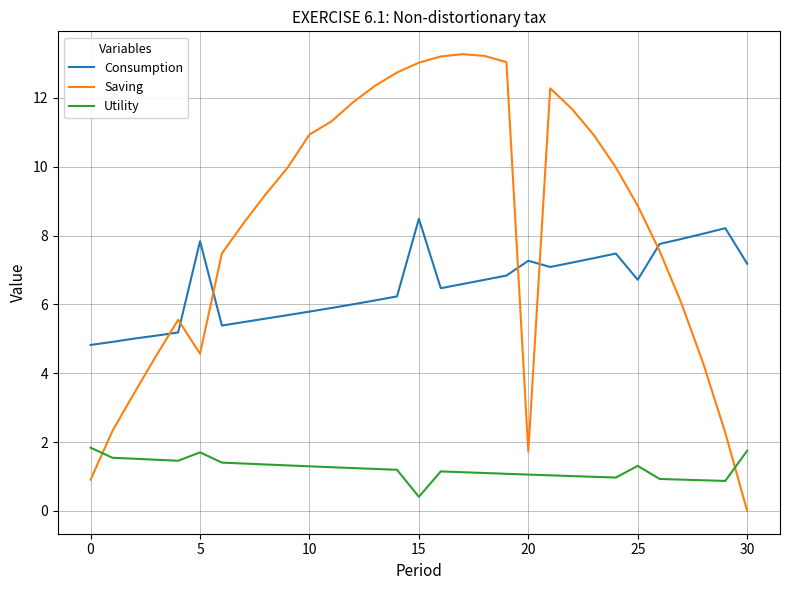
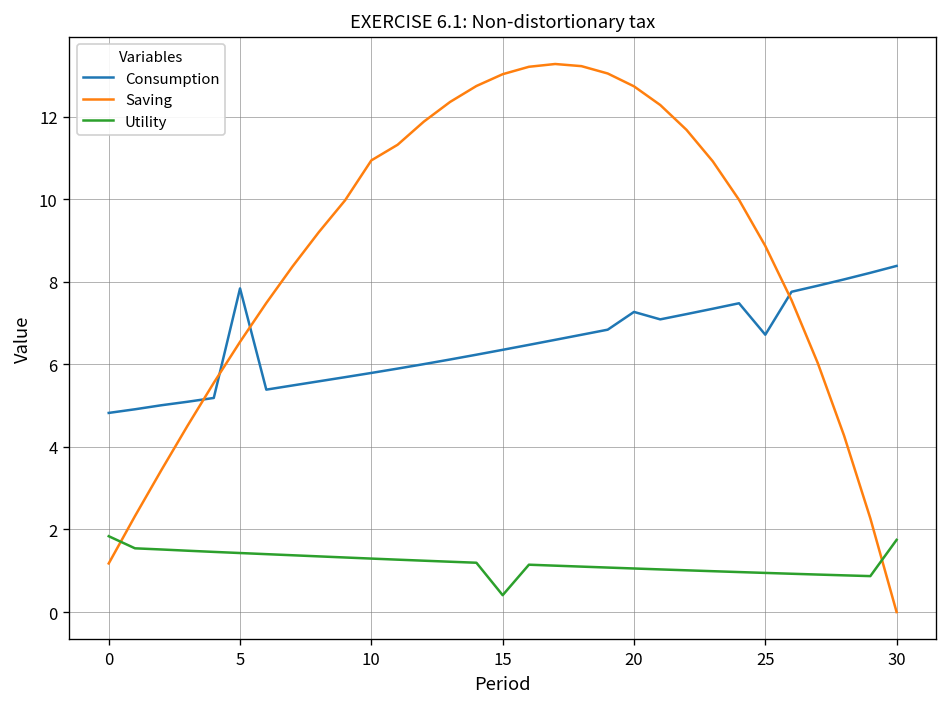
  {
    "Consumption": {
      "0": 4.8,
      "5": 7.8,
      "10": 5.8,
-     "15": 8.5,
+     "15": 6.4,
      "20": 7.3,
      "25": 6.7,
-     "30": 7.2
+     "30": 8.4
    },
    "Saving": {
-     "0": 0.9,
-     "5": 4.6,
+     "0": 1.2,
+     "5": 6.5,
      "10": 10.9,
      "15": 13.0,
-     "20": 1.7,
+     "20": 12.7,
      "25": 8.9,
      "30": 0.0
    },
    "Utility": {
      "0": 1.8,
-     "5": 1.7,
+     "5": 1.4,
      "10": 1.3,
      "15": 0.4,
      "20": 1.1,
-     "25": 1.3,
+     "25": 0.9,
      "30": 1.7
    }
  }
